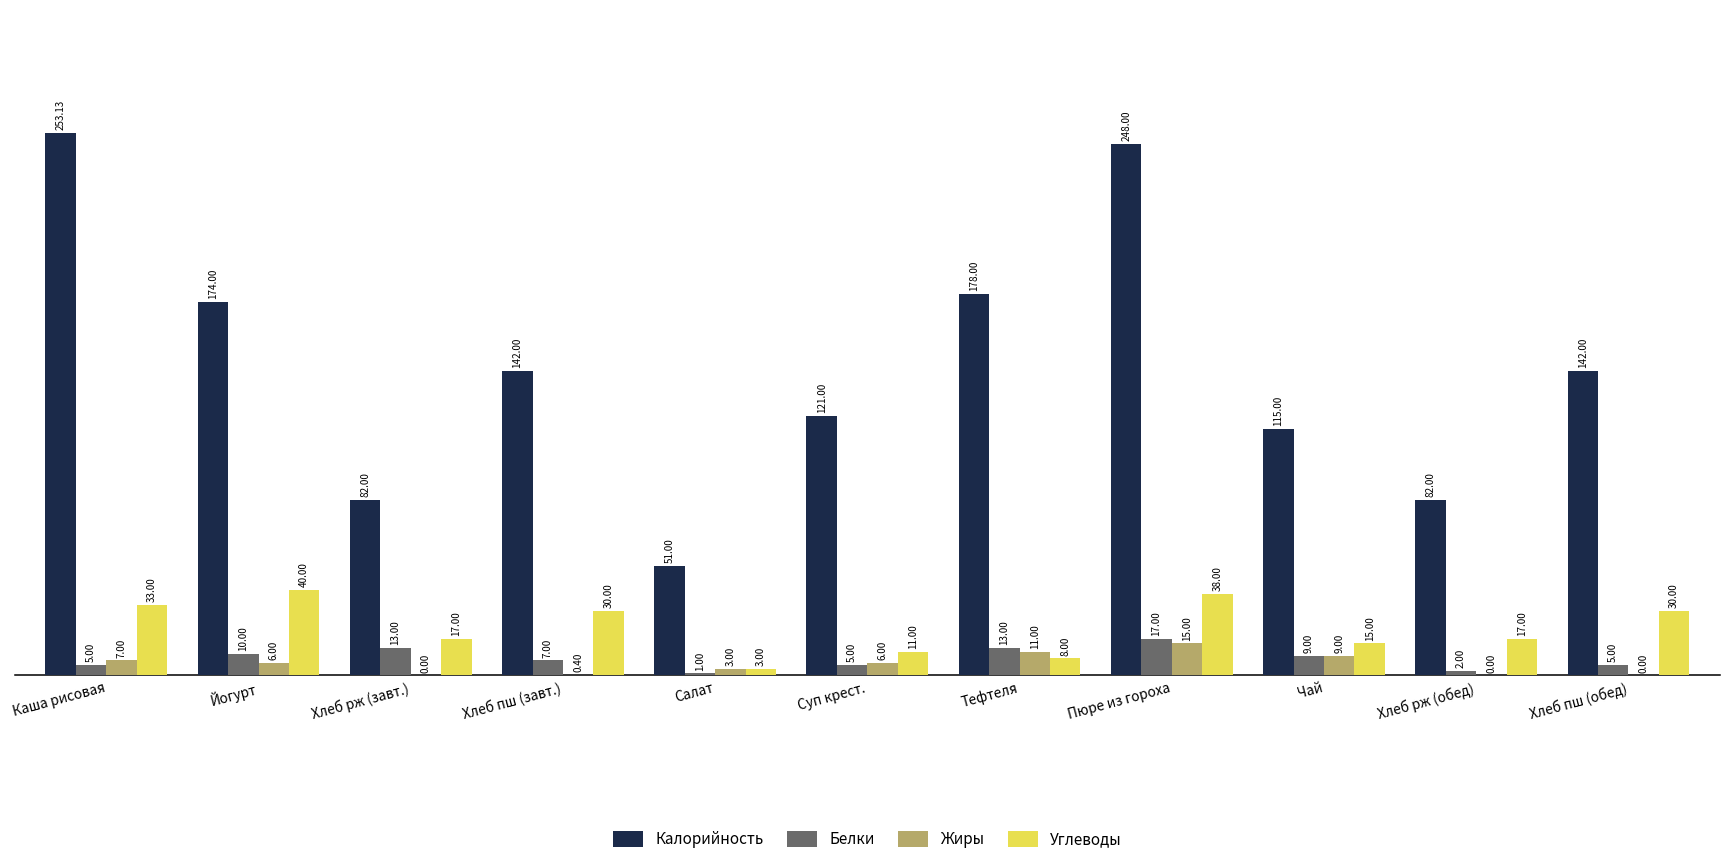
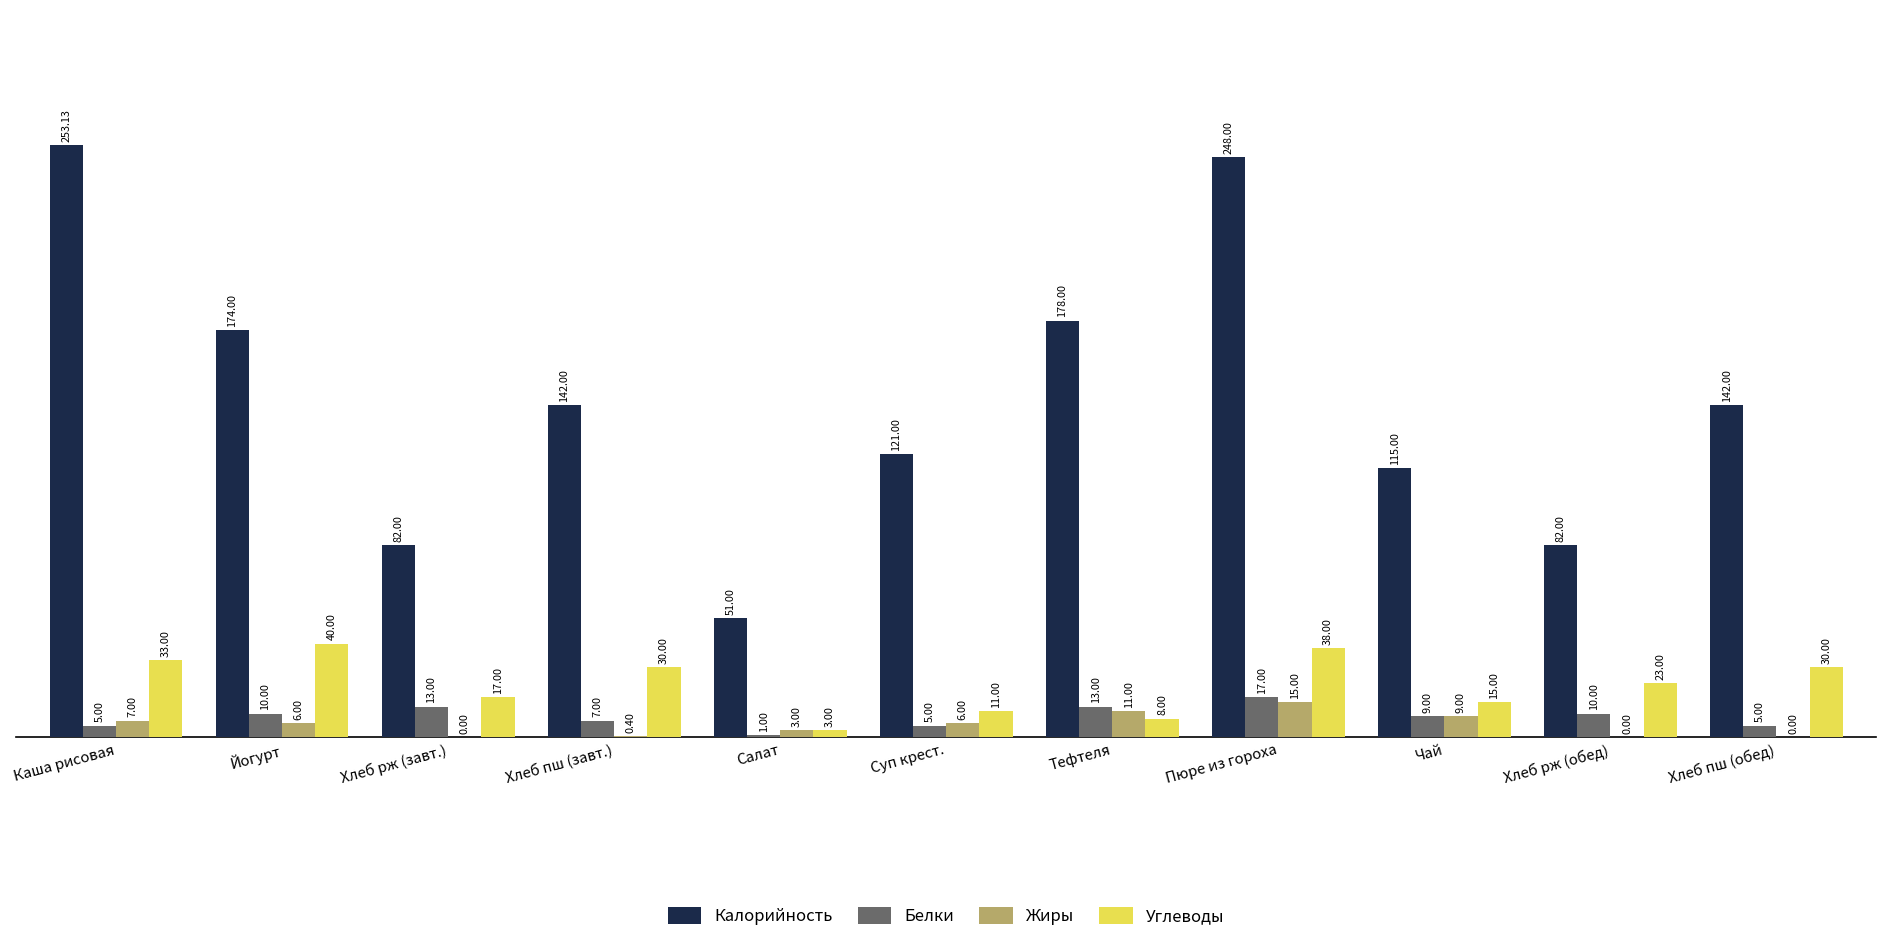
  {
    "Калорийность": {
      "Каша рисовая": 253.13,
      "Йогурт": 174.00,
      "Хлеб рж (завт.)": 82.00,
      "Хлеб пш (завт.)": 142.00,
      "Салат": 51.00,
      "Суп крест.": 121.00,
      "Тефтеля": 178.00,
      "Пюре из гороха": 248.00,
      "Чай": 115.00,
      "Хлеб рж (обед)": 82.00,
      "Хлеб пш (обед)": 142.00
    },
    "Белки": {
      "Каша рисовая": 5.00,
      "Йогурт": 10.00,
      "Хлеб рж (завт.)": 13.00,
      "Хлеб пш (завт.)": 7.00,
      "Салат": 1.00,
      "Суп крест.": 5.00,
      "Тефтеля": 13.00,
      "Пюре из гороха": 17.00,
      "Чай": 9.00,
-     "Хлеб рж (обед)": 2.00,
+     "Хлеб рж (обед)": 10.00,
      "Хлеб пш (обед)": 5.00
    },
    "Жиры": {
      "Каша рисовая": 7.00,
      "Йогурт": 6.00,
      "Хлеб рж (завт.)": 0.00,
      "Хлеб пш (завт.)": 0.40,
      "Салат": 3.00,
      "Суп крест.": 6.00,
      "Тефтеля": 11.00,
      "Пюре из гороха": 15.00,
      "Чай": 9.00,
      "Хлеб рж (обед)": 0.00,
      "Хлеб пш (обед)": 0.00
    },
    "Углеводы": {
      "Каша рисовая": 33.00,
      "Йогурт": 40.00,
      "Хлеб рж (завт.)": 17.00,
      "Хлеб пш (завт.)": 30.00,
      "Салат": 3.00,
      "Суп крест.": 11.00,
      "Тефтеля": 8.00,
      "Пюре из гороха": 38.00,
      "Чай": 15.00,
-     "Хлеб рж (обед)": 17.00,
+     "Хлеб рж (обед)": 23.00,
      "Хлеб пш (обед)": 30.00
    }
  }
